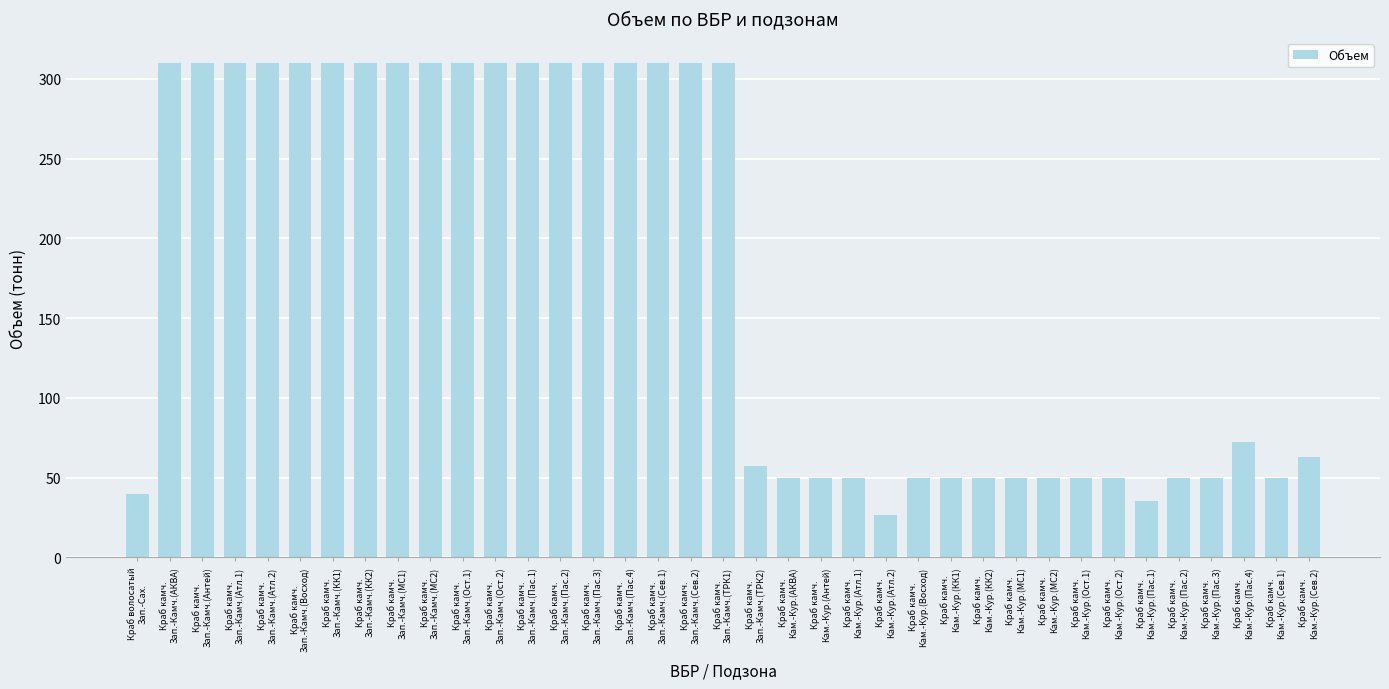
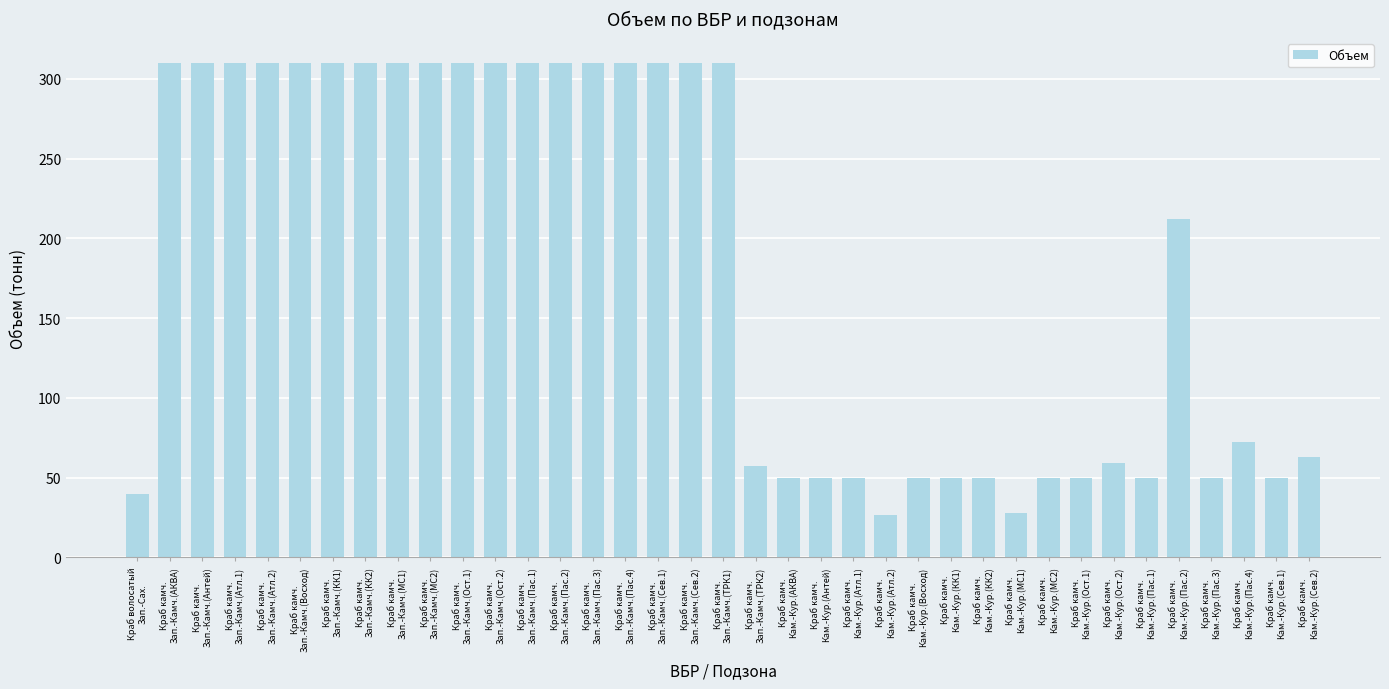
  {
    "Краб волосатый Зап.-Сах.": 40,
    "Краб камч. Зап.-Камч.(АКВА)": 310,
    "Краб камч. Зап.-Камч.(Антей)": 310,
    "Краб камч. Зап.-Камч.(Атл.1)": 310,
    "Краб камч. Зап.-Камч.(Атл.2)": 310,
    "Краб камч. Зап.-Камч.(Восход)": 310,
    "Краб камч. Зап.-Камч.(КК1)": 310,
    "Краб камч. Зап.-Камч.(КК2)": 310,
    "Краб камч. Зап.-Камч.(МС1)": 310,
    "Краб камч. Зап.-Камч.(МС2)": 310,
    "Краб камч. Зап.-Камч.(Ост.1)": 310,
    "Краб камч. Зап.-Камч.(Ост.2)": 310,
    "Краб камч. Зап.-Камч.(Пас.1)": 310,
    "Краб камч. Зап.-Камч.(Пас.2)": 310,
    "Краб камч. Зап.-Камч.(Пас.3)": 310,
    "Краб камч. Зап.-Камч.(Пас.4)": 310,
    "Краб камч. Зап.-Камч.(Сев.1)": 310,
    "Краб камч. Зап.-Камч.(Сев.2)": 310,
    "Краб камч. Зап.-Камч.(ТРК1)": 310,
    "Краб камч. Зап.-Камч.(ТРК2)": 57,
    "Краб камч. Кам.-Кур.(АКВА)": 50,
    "Краб камч. Кам.-Кур.(Антей)": 50,
    "Краб камч. Кам.-Кур.(Атл.1)": 50,
    "Краб камч. Кам.-Кур.(Атл.2)": 27,
    "Краб камч. Кам.-Кур.(Восход)": 50,
    "Краб камч. Кам.-Кур.(КК1)": 50,
    "Краб камч. Кам.-Кур.(КК2)": 50,
-   "Краб камч. Кам.-Кур.(МС1)": 50,
+   "Краб камч. Кам.-Кур.(МС1)": 28,
    "Краб камч. Кам.-Кур.(МС2)": 50,
    "Краб камч. Кам.-Кур.(Ост.1)": 50,
-   "Краб камч. Кам.-Кур.(Ост.2)": 50,
-   "Краб камч. Кам.-Кур.(Пас.1)": 36,
-   "Краб камч. Кам.-Кур.(Пас.2)": 50,
+   "Краб камч. Кам.-Кур.(Ост.2)": 59,
+   "Краб камч. Кам.-Кур.(Пас.1)": 50,
+   "Краб камч. Кам.-Кур.(Пас.2)": 212,
    "Краб камч. Кам.-Кур.(Пас.3)": 50,
    "Краб камч. Кам.-Кур.(Пас.4)": 72,
    "Краб камч. Кам.-Кур.(Сев.1)": 50,
    "Краб камч. Кам.-Кур.(Сев.2)": 63
  }
